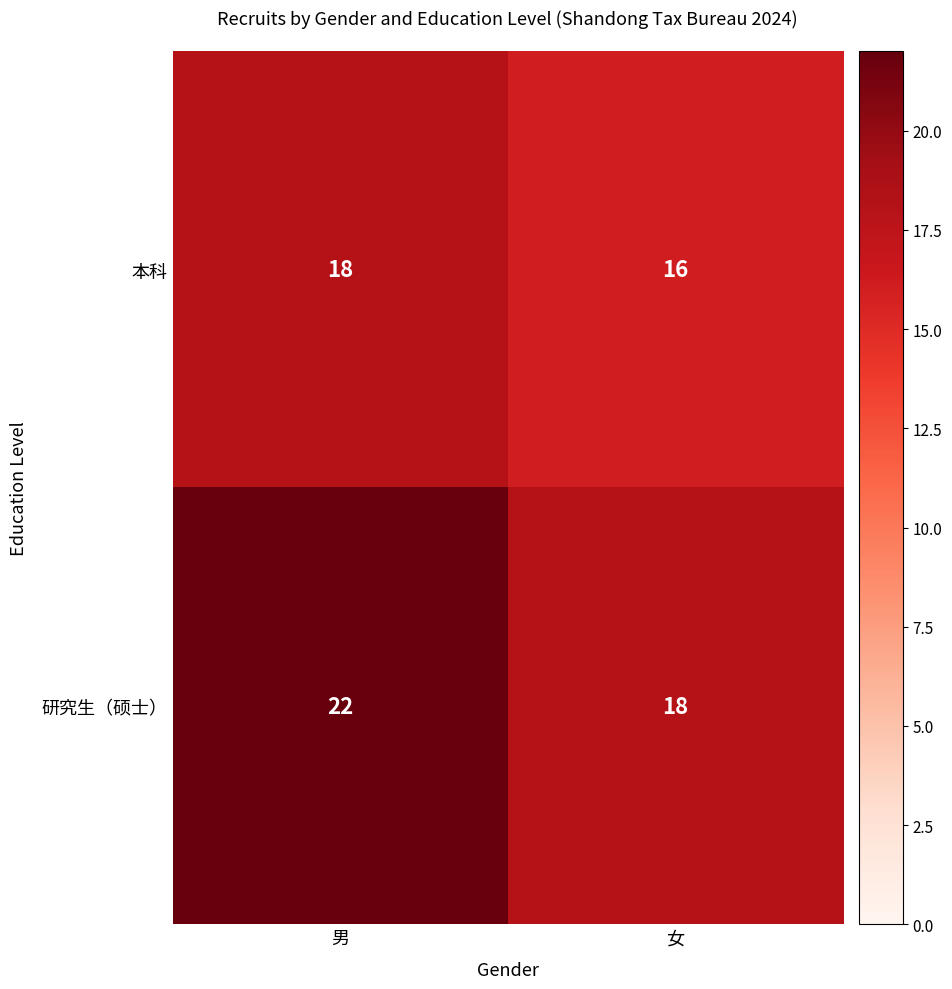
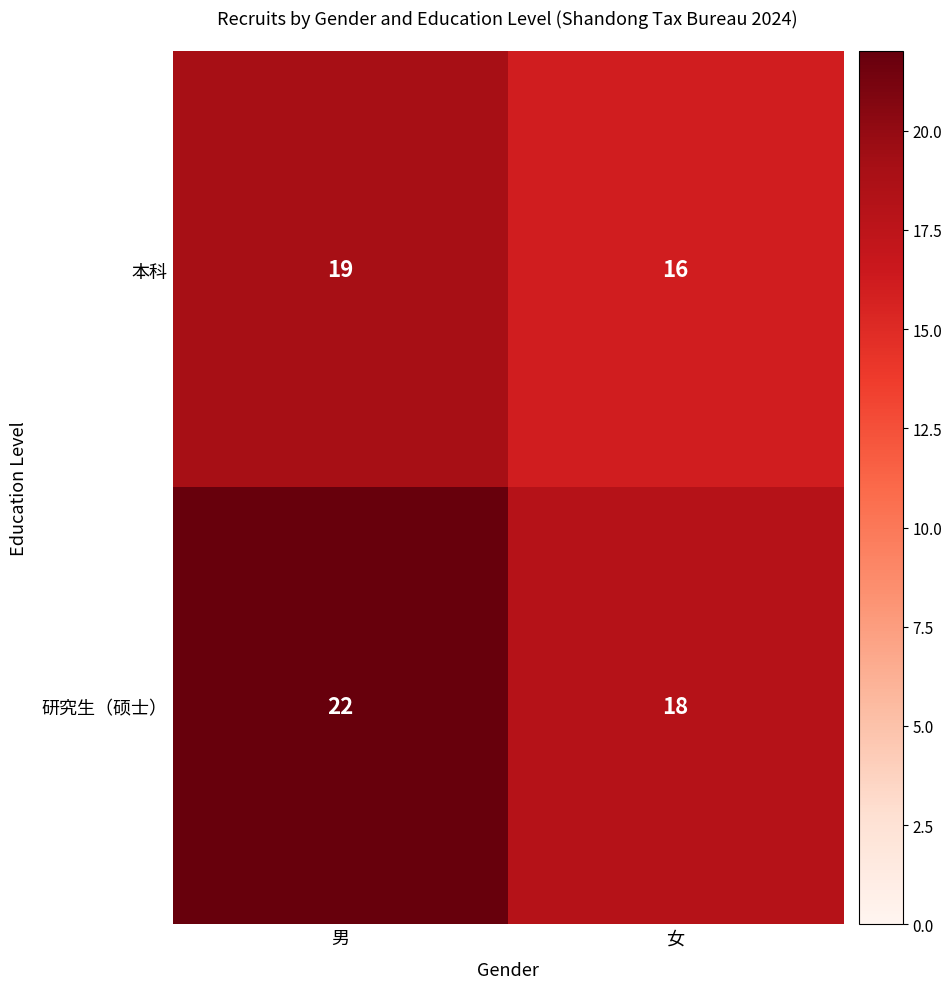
  {
    "本科": {
-     "男": 18,
+     "男": 19,
      "女": 16
    },
    "研究生（硕士）": {
      "男": 22,
      "女": 18
    }
  }
